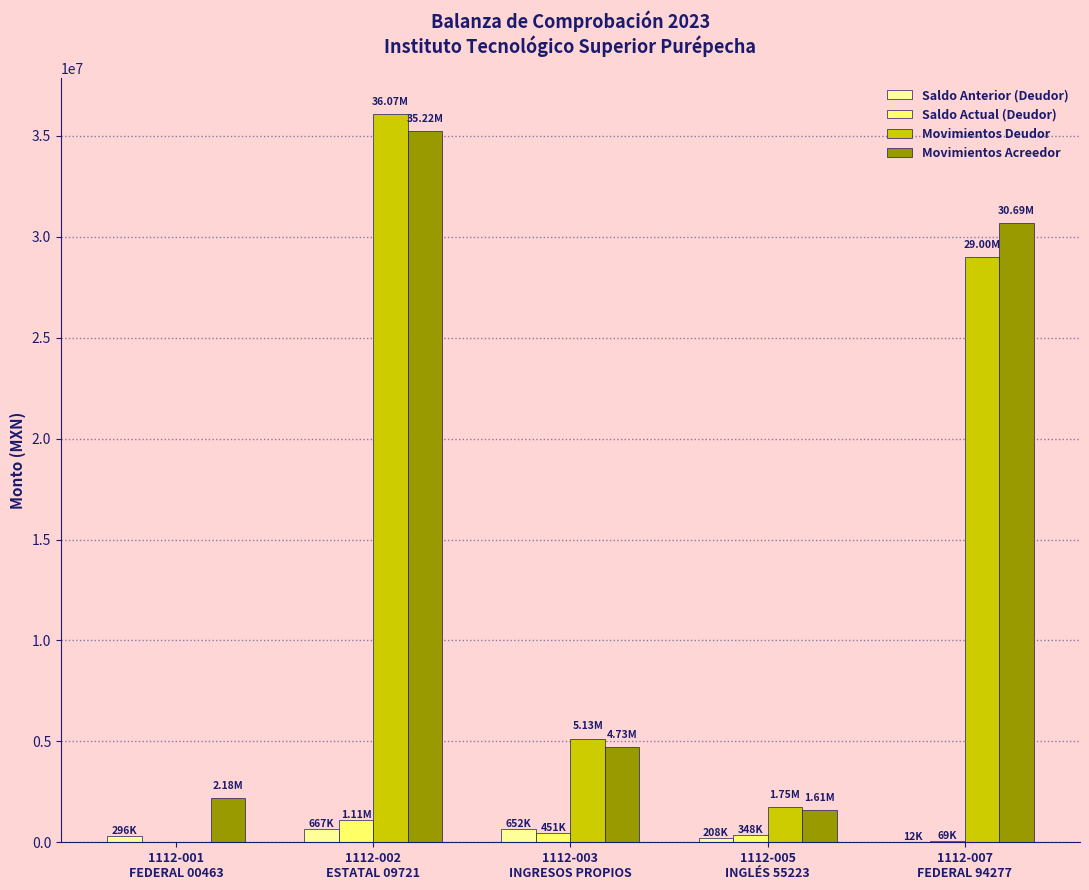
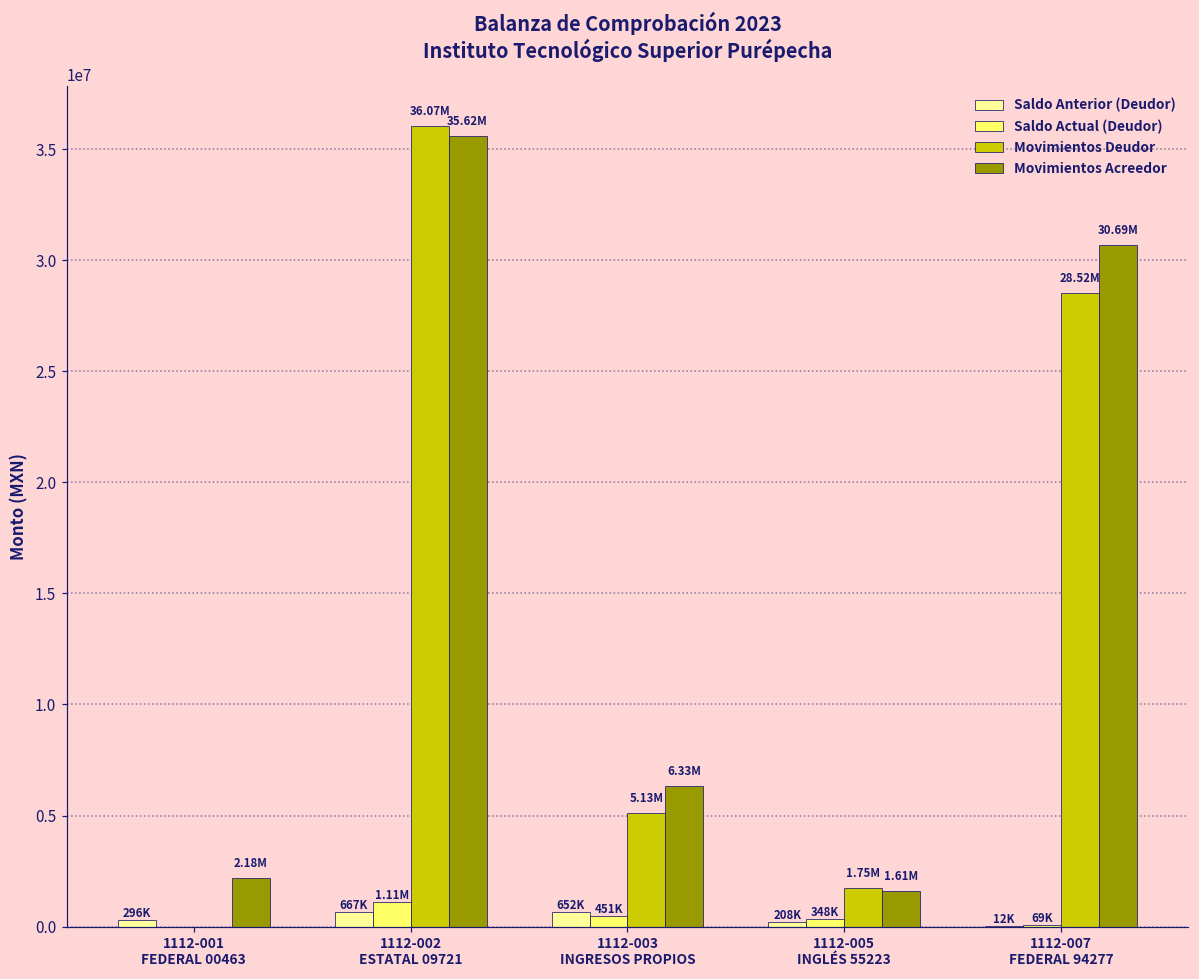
  {
    "Movimientos Deudor": {
      "1112-002 ESTATAL 09721": "36.07M",
      "1112-003 INGRESOS PROPIOS": "5.13M",
      "1112-005 INGLÉS 55223": "1.75M",
-     "1112-007 FEDERAL 94277": "29.00M"
+     "1112-007 FEDERAL 94277": "28.52M"
    },
    "Movimientos Acreedor": {
      "1112-001 FEDERAL 00463": "2.18M",
-     "1112-002 ESTATAL 09721": "35.22M",
-     "1112-003 INGRESOS PROPIOS": "4.73M",
+     "1112-002 ESTATAL 09721": "35.62M",
+     "1112-003 INGRESOS PROPIOS": "6.33M",
      "1112-005 INGLÉS 55223": "1.61M",
      "1112-007 FEDERAL 94277": "30.69M"
    }
  }
